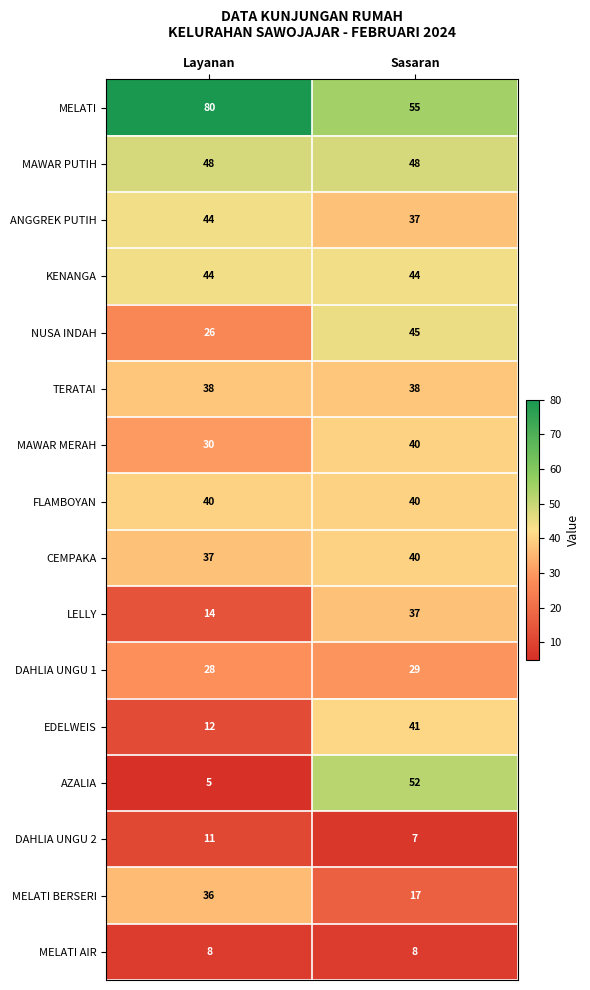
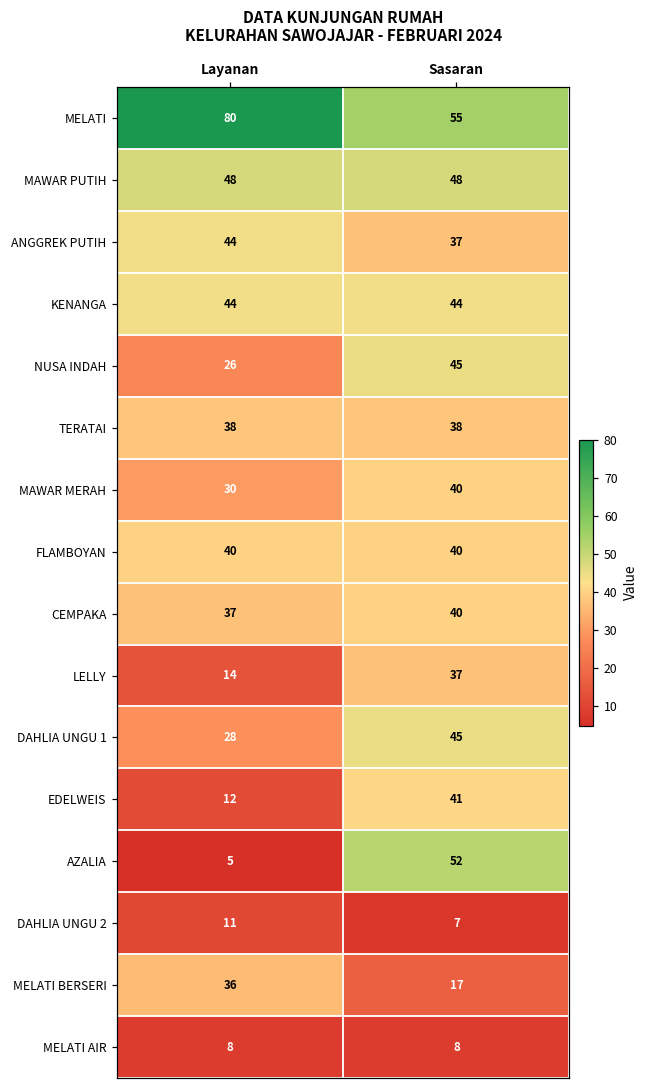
  {
    "MELATI": {
      "Layanan": 80,
      "Sasaran": 55
    },
    "MAWAR PUTIH": {
      "Layanan": 48,
      "Sasaran": 48
    },
    "ANGGREK PUTIH": {
      "Layanan": 44,
      "Sasaran": 37
    },
    "KENANGA": {
      "Layanan": 44,
      "Sasaran": 44
    },
    "NUSA INDAH": {
      "Layanan": 26,
      "Sasaran": 45
    },
    "TERATAI": {
      "Layanan": 38,
      "Sasaran": 38
    },
    "MAWAR MERAH": {
      "Layanan": 30,
      "Sasaran": 40
    },
    "FLAMBOYAN": {
      "Layanan": 40,
      "Sasaran": 40
    },
    "CEMPAKA": {
      "Layanan": 37,
      "Sasaran": 40
    },
    "LELLY": {
      "Layanan": 14,
      "Sasaran": 37
    },
    "DAHLIA UNGU 1": {
      "Layanan": 28,
-     "Sasaran": 29
+     "Sasaran": 45
    },
    "EDELWEIS": {
      "Layanan": 12,
      "Sasaran": 41
    },
    "AZALIA": {
      "Layanan": 5,
      "Sasaran": 52
    },
    "DAHLIA UNGU 2": {
      "Layanan": 11,
      "Sasaran": 7
    },
    "MELATI BERSERI": {
      "Layanan": 36,
      "Sasaran": 17
    },
    "MELATI AIR": {
      "Layanan": 8,
      "Sasaran": 8
    }
  }
